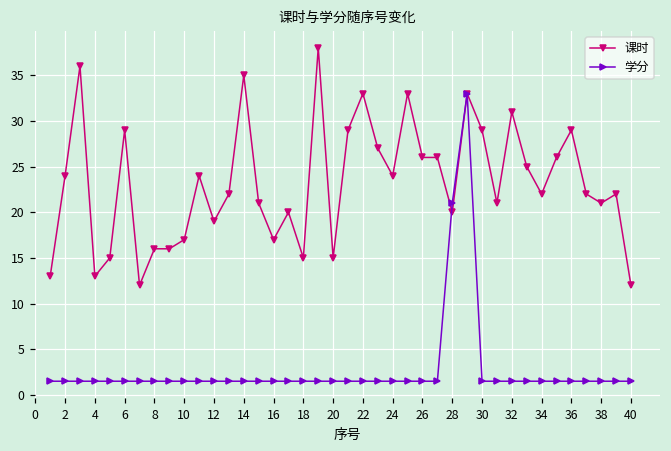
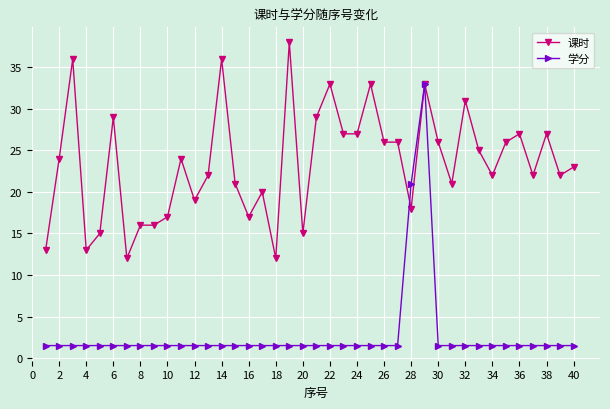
  {
    "课时": {
      "2": 24,
      "4": 13,
      "6": 29,
      "8": 16,
      "10": 17,
      "12": 19,
-     "14": 35,
+     "14": 36,
      "16": 17,
-     "18": 15,
+     "18": 12,
      "20": 15,
      "22": 33,
-     "24": 24,
+     "24": 27,
      "26": 26,
-     "28": 20,
-     "30": 29,
+     "28": 18,
+     "30": 26,
      "32": 31,
      "34": 22,
-     "36": 29,
-     "38": 21,
-     "40": 12
+     "36": 27,
+     "38": 27,
+     "40": 23
    },
    "学分": {
      "2": 2,
      "4": 2,
      "6": 2,
      "8": 2,
      "10": 2,
      "12": 2,
      "14": 2,
      "16": 2,
      "18": 2,
      "20": 2,
      "22": 2,
      "24": 2,
      "26": 2,
      "28": 21,
      "30": 2,
      "32": 2,
      "34": 2,
      "36": 2,
      "38": 2,
      "40": 2
    }
  }
